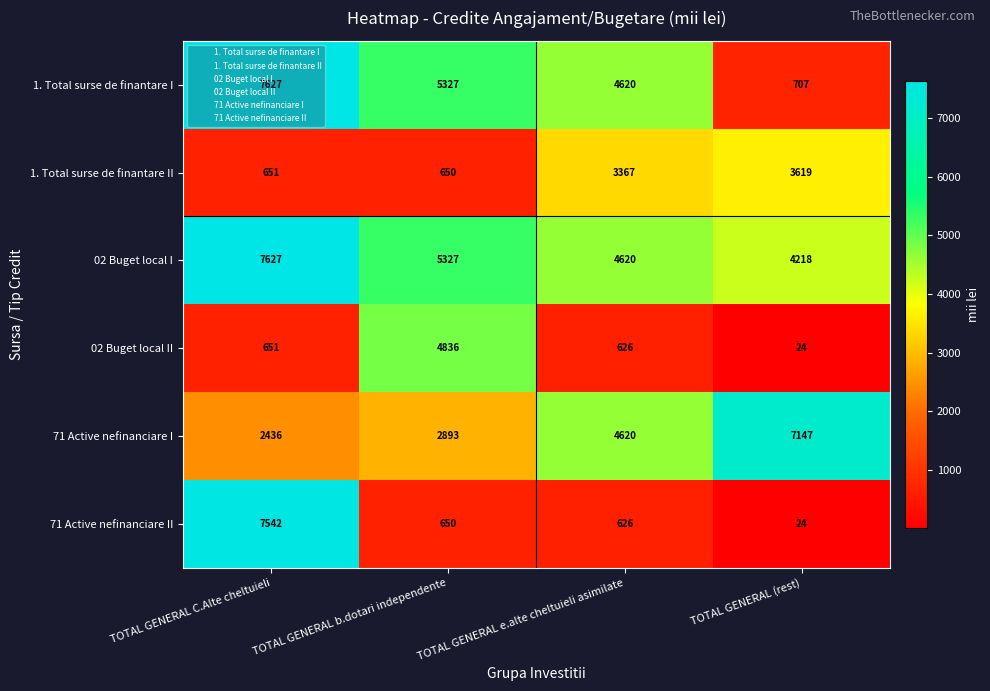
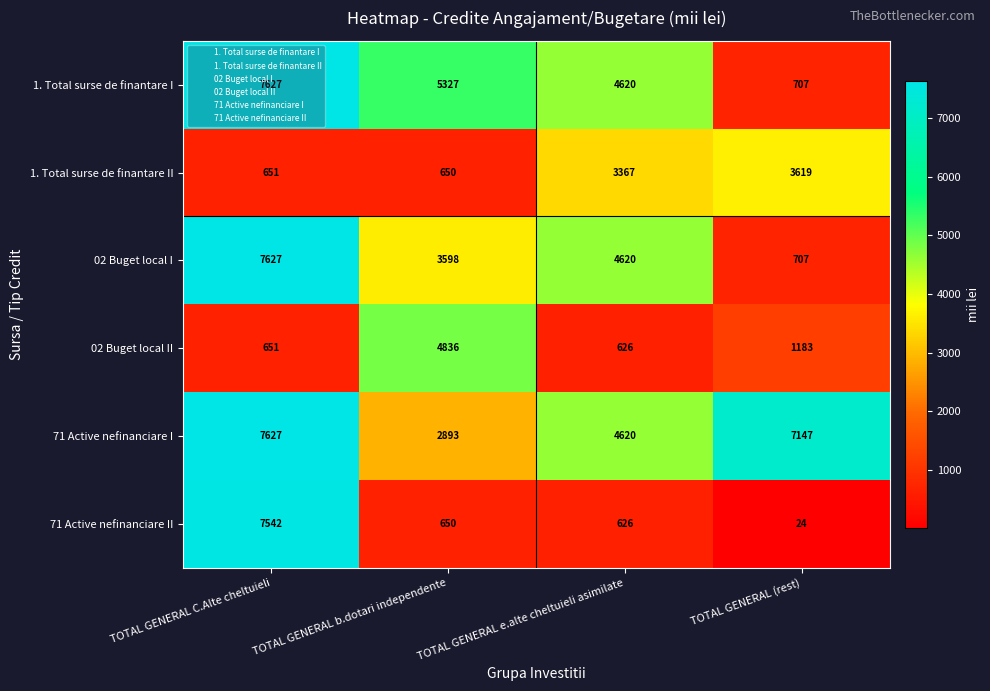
  {
    "1. Total surse de finantare I": {
      "TOTAL GENERAL b.dotari independente": 5327,
      "TOTAL GENERAL e.alte cheltuieli asimilate": 4620,
      "TOTAL GENERAL (rest)": 707
    },
    "1. Total surse de finantare II": {
      "TOTAL GENERAL C.Alte cheltuieli": 651,
      "TOTAL GENERAL b.dotari independente": 650,
      "TOTAL GENERAL e.alte cheltuieli asimilate": 3367,
      "TOTAL GENERAL (rest)": 3619
    },
    "02 Buget local I": {
      "TOTAL GENERAL C.Alte cheltuieli": 7627,
-     "TOTAL GENERAL b.dotari independente": 5327,
+     "TOTAL GENERAL b.dotari independente": 3598,
      "TOTAL GENERAL e.alte cheltuieli asimilate": 4620,
-     "TOTAL GENERAL (rest)": 4218
+     "TOTAL GENERAL (rest)": 707
    },
    "02 Buget local II": {
      "TOTAL GENERAL C.Alte cheltuieli": 651,
      "TOTAL GENERAL b.dotari independente": 4836,
      "TOTAL GENERAL e.alte cheltuieli asimilate": 626,
-     "TOTAL GENERAL (rest)": 24
+     "TOTAL GENERAL (rest)": 1183
    },
    "71 Active nefinanciare I": {
-     "TOTAL GENERAL C.Alte cheltuieli": 2436,
+     "TOTAL GENERAL C.Alte cheltuieli": 7627,
      "TOTAL GENERAL b.dotari independente": 2893,
      "TOTAL GENERAL e.alte cheltuieli asimilate": 4620,
      "TOTAL GENERAL (rest)": 7147
    },
    "71 Active nefinanciare II": {
      "TOTAL GENERAL C.Alte cheltuieli": 7542,
      "TOTAL GENERAL b.dotari independente": 650,
      "TOTAL GENERAL e.alte cheltuieli asimilate": 626,
      "TOTAL GENERAL (rest)": 24
    }
  }
